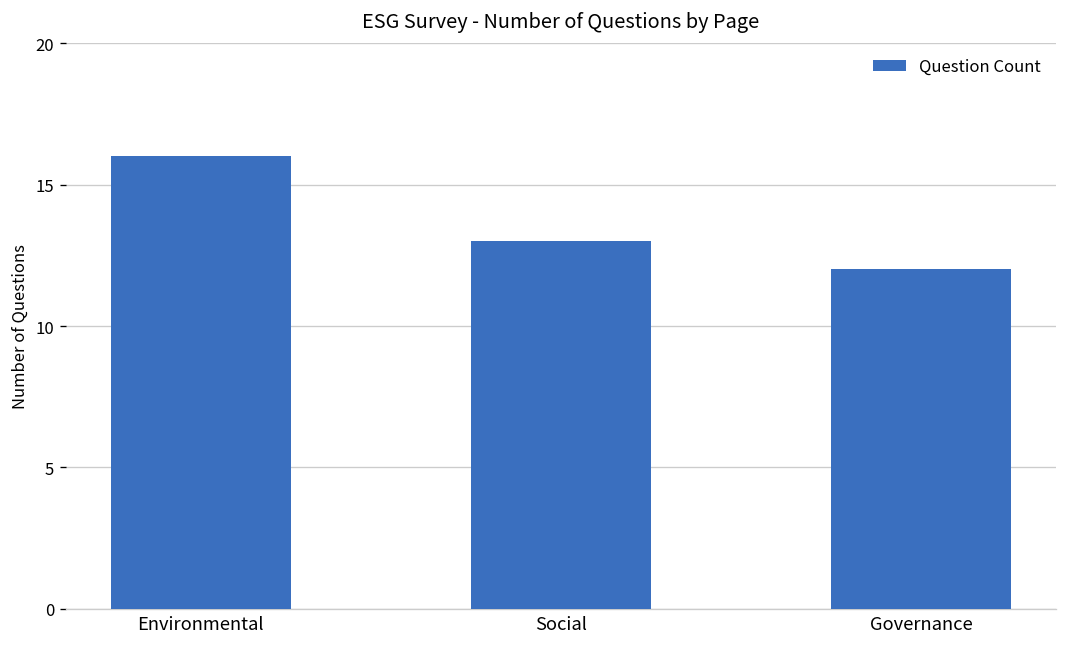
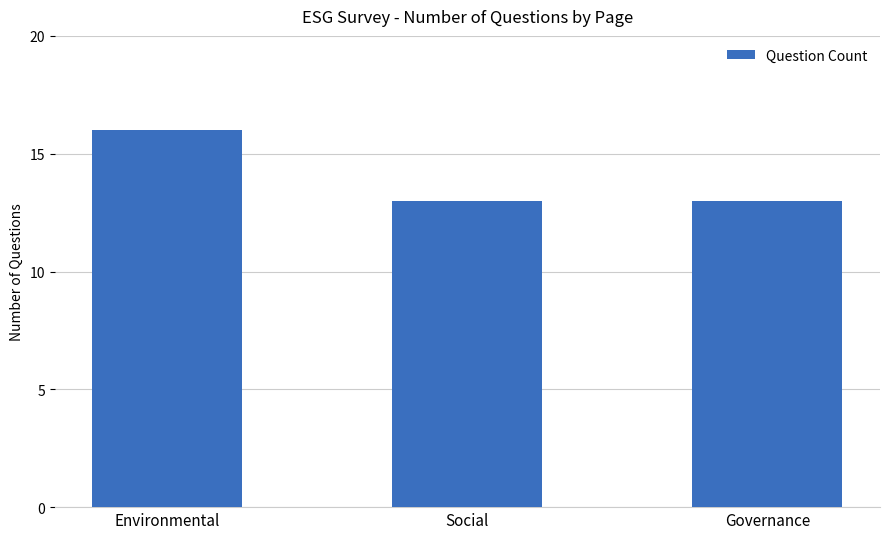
  {
    "Environmental": 16,
    "Social": 13,
-   "Governance": 12
+   "Governance": 13
  }
